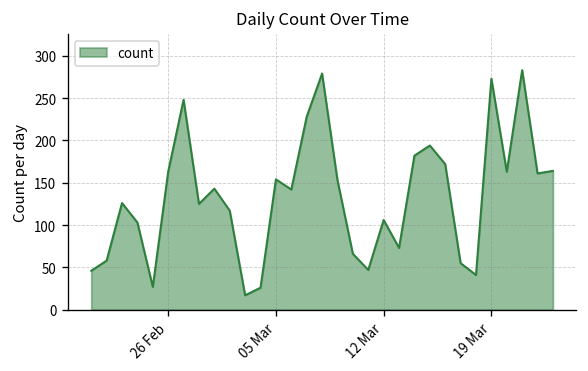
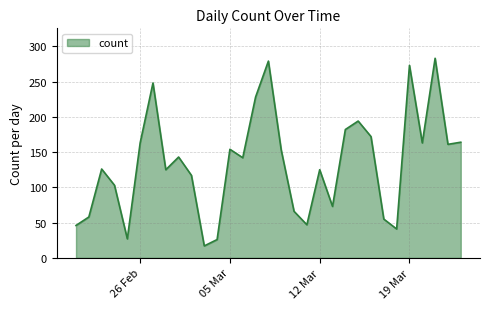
  {
    "26 Feb": 160,
    "05 Mar": 150,
-   "12 Mar": 110,
+   "12 Mar": 130,
    "19 Mar": 270
  }
